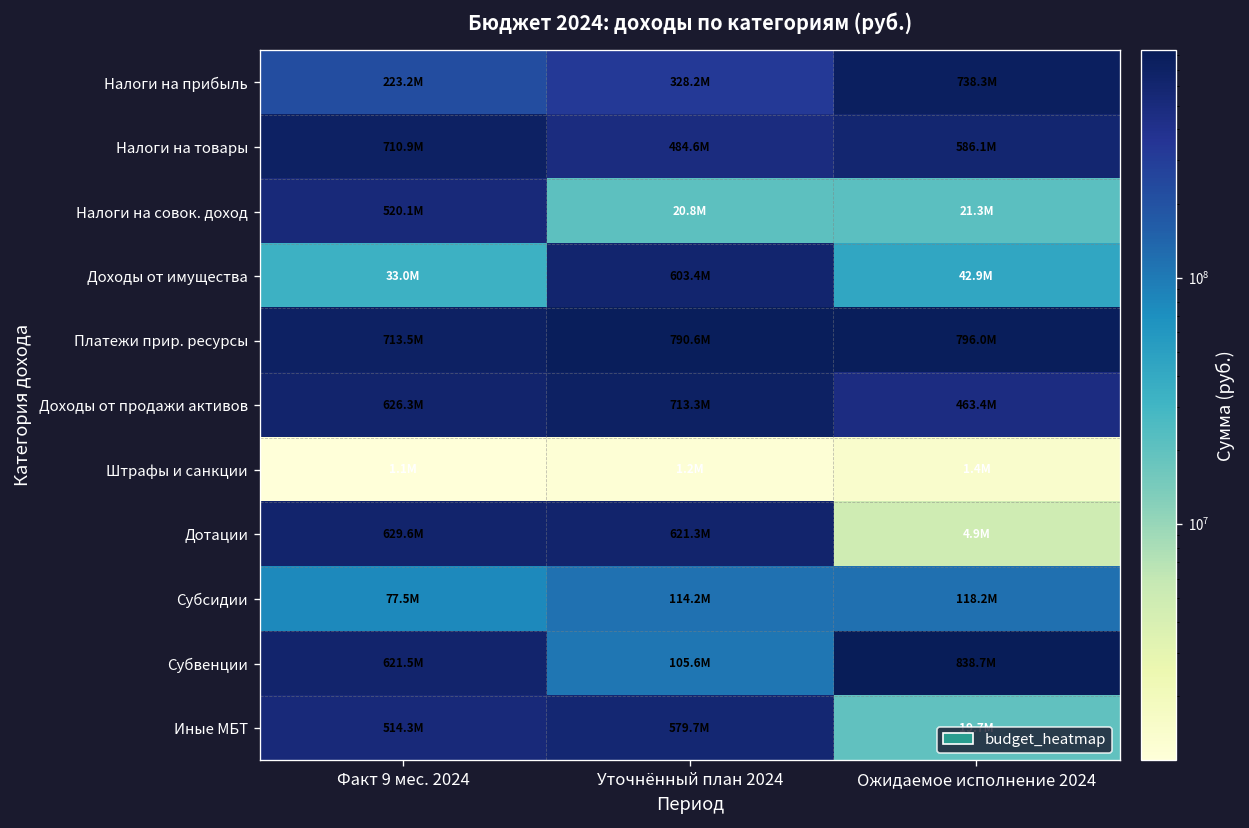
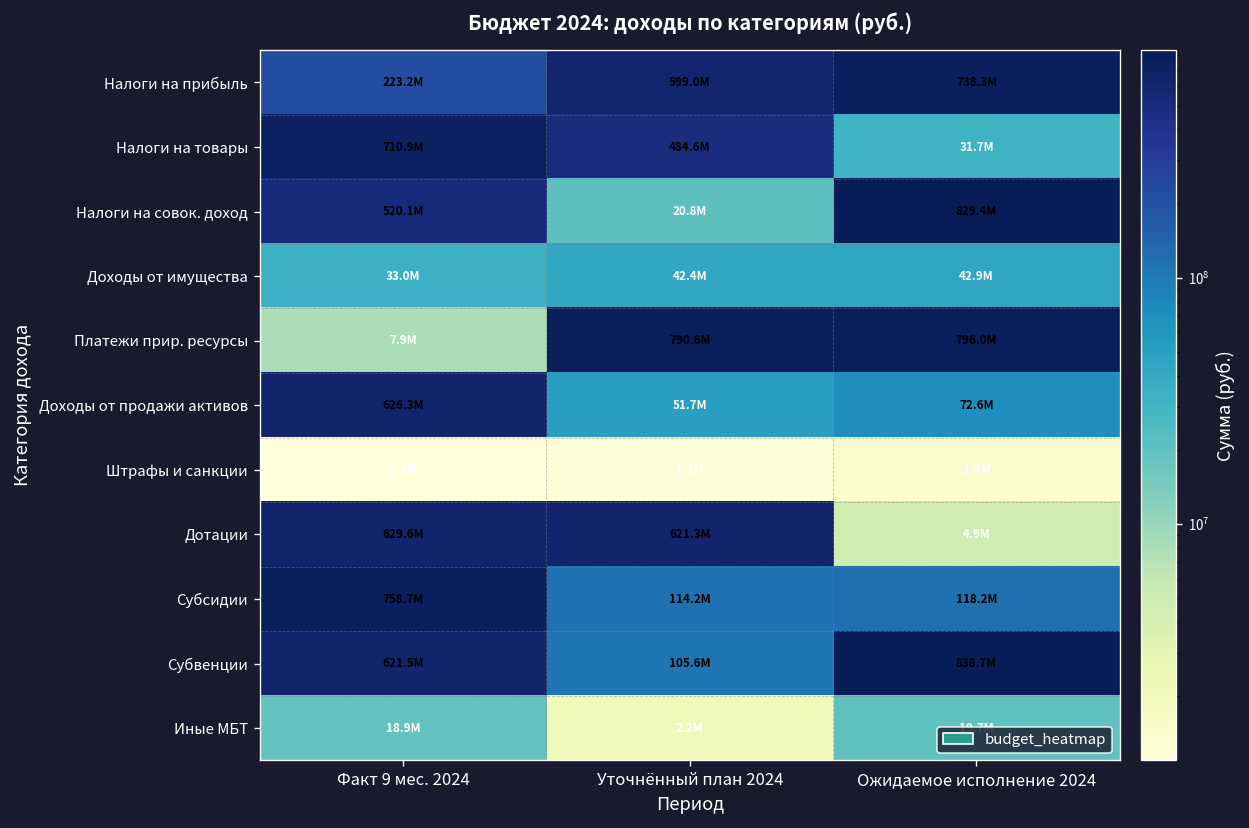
  {
    "Налоги на прибыль": {
      "Факт 9 мес. 2024": "223.2M",
-     "Уточнённый план 2024": "328.2M",
+     "Уточнённый план 2024": "599.0M",
      "Ожидаемое исполнение 2024": "738.3M"
    },
    "Налоги на товары": {
      "Факт 9 мес. 2024": "710.9M",
      "Уточнённый план 2024": "484.6M",
-     "Ожидаемое исполнение 2024": "586.1M"
+     "Ожидаемое исполнение 2024": "31.7M"
    },
    "Налоги на совок. доход": {
      "Факт 9 мес. 2024": "520.1M",
      "Уточнённый план 2024": "20.8M",
-     "Ожидаемое исполнение 2024": "21.3M"
+     "Ожидаемое исполнение 2024": "829.4M"
    },
    "Доходы от имущества": {
      "Факт 9 мес. 2024": "33.0M",
-     "Уточнённый план 2024": "603.4M",
+     "Уточнённый план 2024": "42.4M",
      "Ожидаемое исполнение 2024": "42.9M"
    },
    "Платежи прир. ресурсы": {
-     "Факт 9 мес. 2024": "713.5M",
+     "Факт 9 мес. 2024": "7.9M",
      "Уточнённый план 2024": "790.6M",
      "Ожидаемое исполнение 2024": "796.0M"
    },
    "Доходы от продажи активов": {
      "Факт 9 мес. 2024": "626.3M",
-     "Уточнённый план 2024": "713.3M",
-     "Ожидаемое исполнение 2024": "463.4M"
+     "Уточнённый план 2024": "51.7M",
+     "Ожидаемое исполнение 2024": "72.6M"
    },
    "Штрафы и санкции": {
      "Ожидаемое исполнение 2024": "1.4M"
    },
    "Дотации": {
      "Факт 9 мес. 2024": "629.6M",
      "Уточнённый план 2024": "621.3M",
      "Ожидаемое исполнение 2024": "4.9M"
    },
    "Субсидии": {
-     "Факт 9 мес. 2024": "77.5M",
+     "Факт 9 мес. 2024": "758.7M",
      "Уточнённый план 2024": "114.2M",
      "Ожидаемое исполнение 2024": "118.2M"
    },
    "Субвенции": {
      "Факт 9 мес. 2024": "621.5M",
      "Уточнённый план 2024": "105.6M",
      "Ожидаемое исполнение 2024": "838.7M"
    },
    "Иные МБТ": {
-     "Факт 9 мес. 2024": "514.3M",
-     "Уточнённый план 2024": "579.7M"
+     "Факт 9 мес. 2024": "18.9M",
+     "Уточнённый план 2024": "2.2M"
    }
  }
